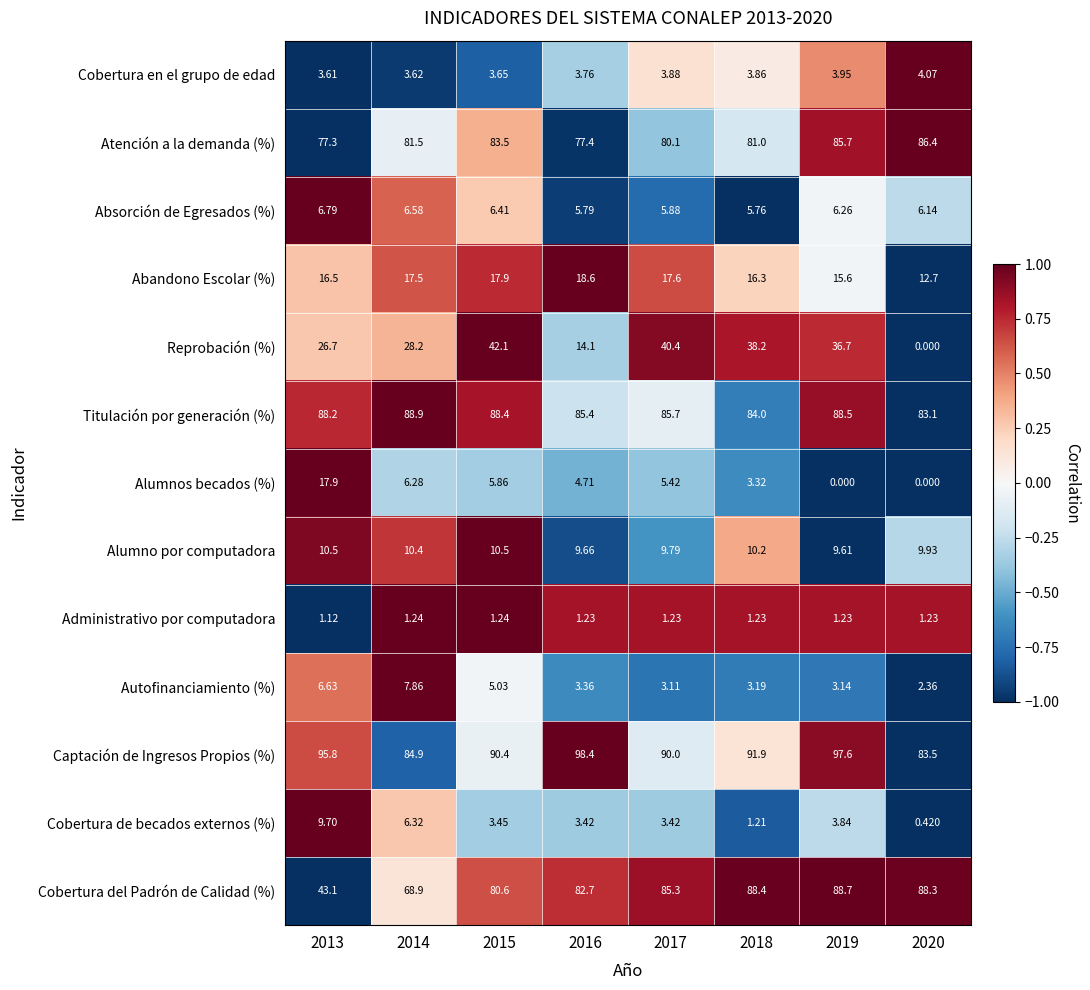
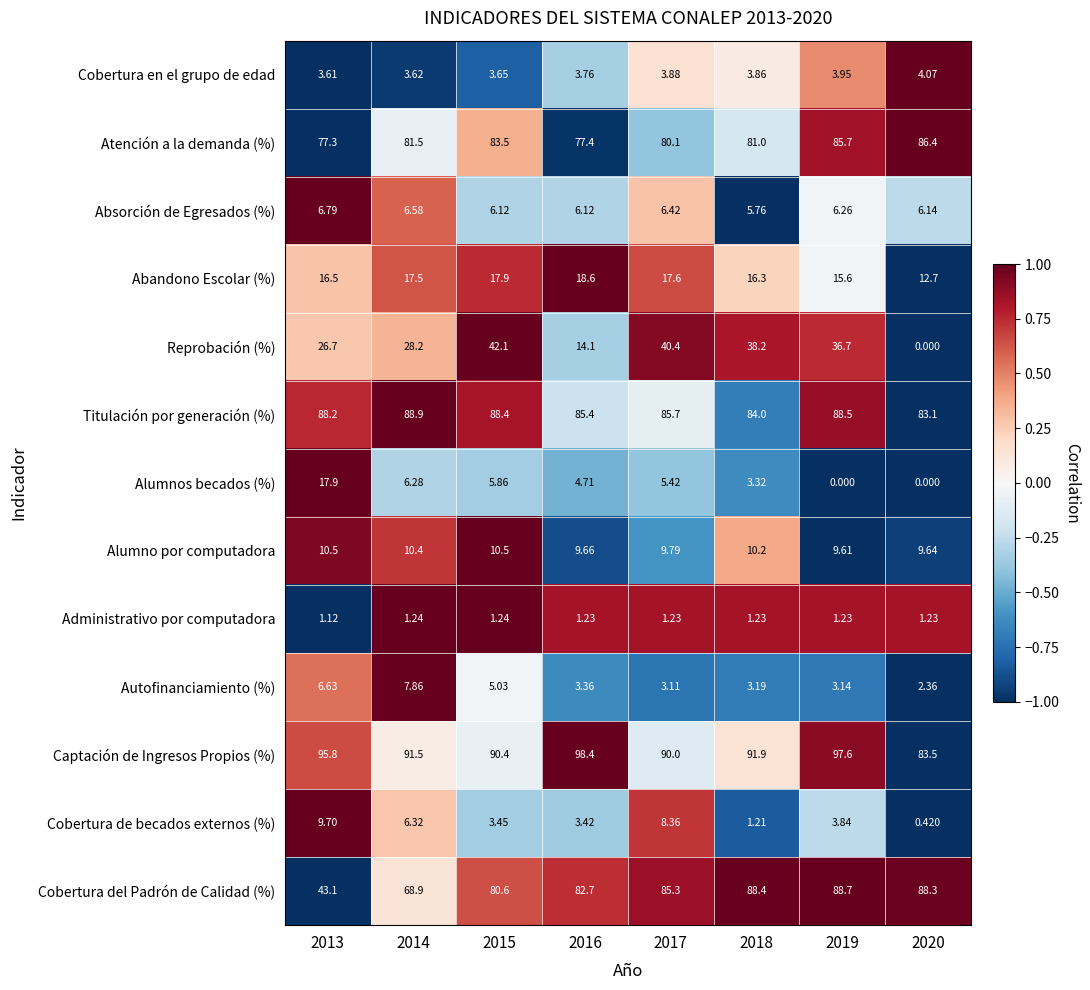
  {
    "Cobertura en el grupo de edad": {
      "2013": 3.61,
      "2014": 3.62,
      "2015": 3.65,
      "2016": 3.76,
      "2017": 3.88,
      "2018": 3.86,
      "2019": 3.95,
      "2020": 4.07
    },
    "Atención a la demanda (%)": {
      "2013": 77.3,
      "2014": 81.5,
      "2015": 83.5,
      "2016": 77.4,
      "2017": 80.1,
      "2018": 81.0,
      "2019": 85.7,
      "2020": 86.4
    },
    "Absorción de Egresados (%)": {
      "2013": 6.79,
      "2014": 6.58,
-     "2015": 6.41,
-     "2016": 5.79,
-     "2017": 5.88,
+     "2015": 6.12,
+     "2016": 6.12,
+     "2017": 6.42,
      "2018": 5.76,
      "2019": 6.26,
      "2020": 6.14
    },
    "Abandono Escolar (%)": {
      "2013": 16.5,
      "2014": 17.5,
      "2015": 17.9,
      "2016": 18.6,
      "2017": 17.6,
      "2018": 16.3,
      "2019": 15.6,
      "2020": 12.7
    },
    "Reprobación (%)": {
      "2013": 26.7,
      "2014": 28.2,
      "2015": 42.1,
      "2016": 14.1,
      "2017": 40.4,
      "2018": 38.2,
      "2019": 36.7,
      "2020": 0.000
    },
    "Titulación por generación (%)": {
      "2013": 88.2,
      "2014": 88.9,
      "2015": 88.4,
      "2016": 85.4,
      "2017": 85.7,
      "2018": 84.0,
      "2019": 88.5,
      "2020": 83.1
    },
    "Alumnos becados (%)": {
      "2013": 17.9,
      "2014": 6.28,
      "2015": 5.86,
      "2016": 4.71,
      "2017": 5.42,
      "2018": 3.32,
      "2019": 0.000,
      "2020": 0.000
    },
    "Alumno por computadora": {
      "2013": 10.5,
      "2014": 10.4,
      "2015": 10.5,
      "2016": 9.66,
      "2017": 9.79,
      "2018": 10.2,
      "2019": 9.61,
-     "2020": 9.93
+     "2020": 9.64
    },
    "Administrativo por computadora": {
      "2013": 1.12,
      "2014": 1.24,
      "2015": 1.24,
      "2016": 1.23,
      "2017": 1.23,
      "2018": 1.23,
      "2019": 1.23,
      "2020": 1.23
    },
    "Autofinanciamiento (%)": {
      "2013": 6.63,
      "2014": 7.86,
      "2015": 5.03,
      "2016": 3.36,
      "2017": 3.11,
      "2018": 3.19,
      "2019": 3.14,
      "2020": 2.36
    },
    "Captación de Ingresos Propios (%)": {
      "2013": 95.8,
-     "2014": 84.9,
+     "2014": 91.5,
      "2015": 90.4,
      "2016": 98.4,
      "2017": 90.0,
      "2018": 91.9,
      "2019": 97.6,
      "2020": 83.5
    },
    "Cobertura de becados externos (%)": {
      "2013": 9.70,
      "2014": 6.32,
      "2015": 3.45,
      "2016": 3.42,
-     "2017": 3.42,
+     "2017": 8.36,
      "2018": 1.21,
      "2019": 3.84,
      "2020": 0.420
    },
    "Cobertura del Padrón de Calidad (%)": {
      "2013": 43.1,
      "2014": 68.9,
      "2015": 80.6,
      "2016": 82.7,
      "2017": 85.3,
      "2018": 88.4,
      "2019": 88.7,
      "2020": 88.3
    }
  }
